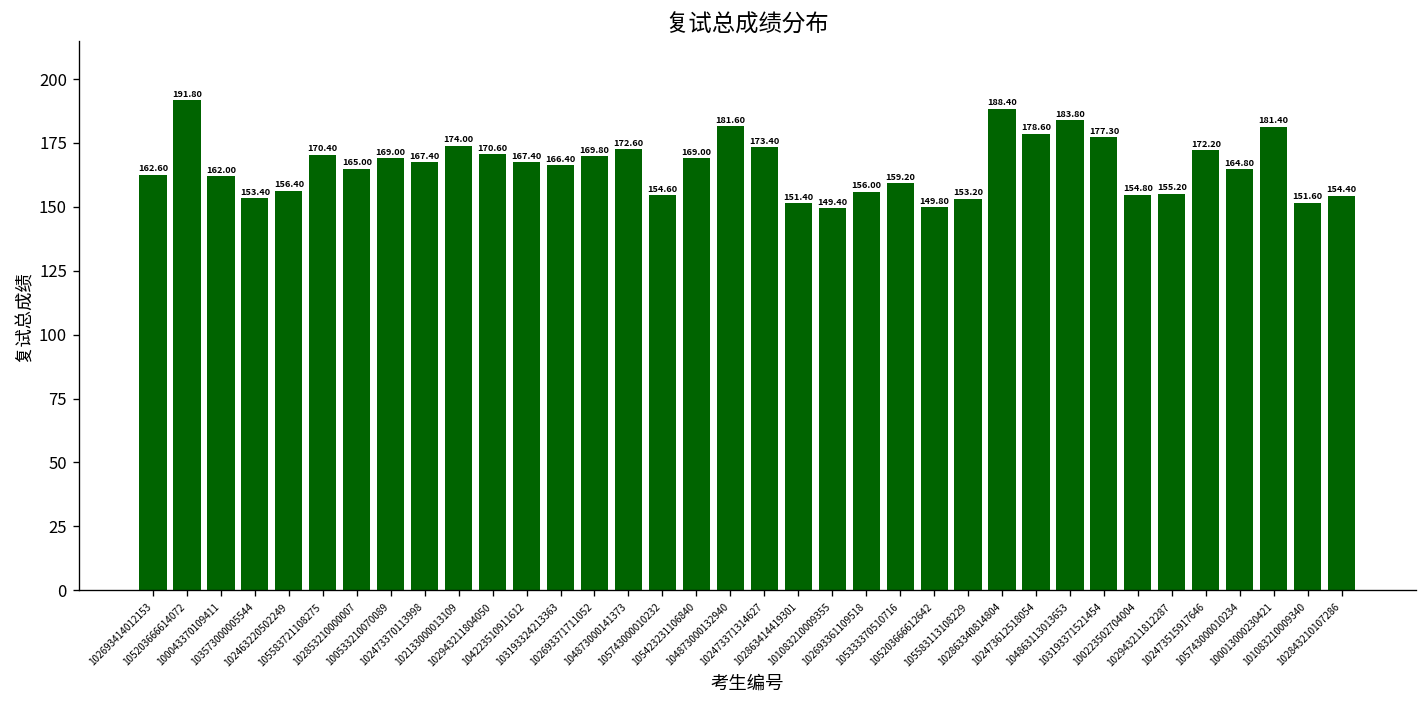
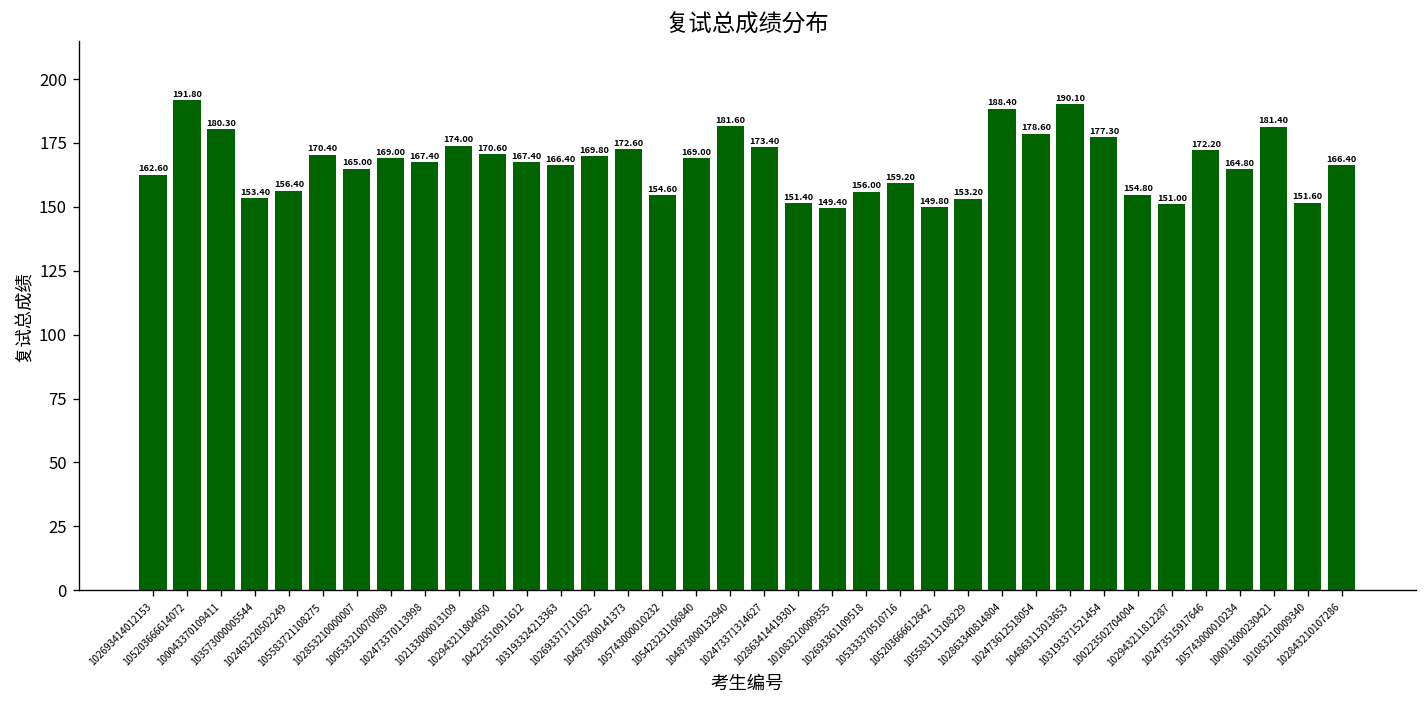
  {
    "102693414012153": 162.60,
    "105203666614072": 191.80,
-   "100043370109411": 162.00,
+   "100043370109411": 180.30,
    "103573000005544": 153.40,
    "102463220502249": 156.40,
    "105583721108275": 170.40,
    "102853210000007": 165.00,
    "100533210070089": 169.00,
    "102473370113998": 167.40,
    "102133000013109": 174.00,
    "102943211804050": 170.60,
    "104223510911612": 167.40,
    "103193324213363": 166.40,
    "102693371711052": 169.80,
    "104873000141373": 172.60,
    "105743000010232": 154.60,
    "105423231106840": 169.00,
    "104873000132940": 181.60,
    "102473371314627": 173.40,
    "102863414419301": 151.40,
    "101083210009355": 149.40,
    "102693361109518": 156.00,
    "105333370510716": 159.20,
    "105203666612642": 149.80,
    "105583113108229": 153.20,
    "102863340814804": 188.40,
    "102473612518054": 178.60,
-   "104863113013653": 183.80,
+   "104863113013653": 190.10,
    "103193371521454": 177.30,
    "100223502704004": 154.80,
-   "102943211812287": 155.20,
+   "102943211812287": 151.00,
    "102473515917646": 172.20,
    "105743000010234": 164.80,
    "100013000230421": 181.40,
    "101083210009340": 151.60,
-   "102843210107286": 154.40
+   "102843210107286": 166.40
  }
